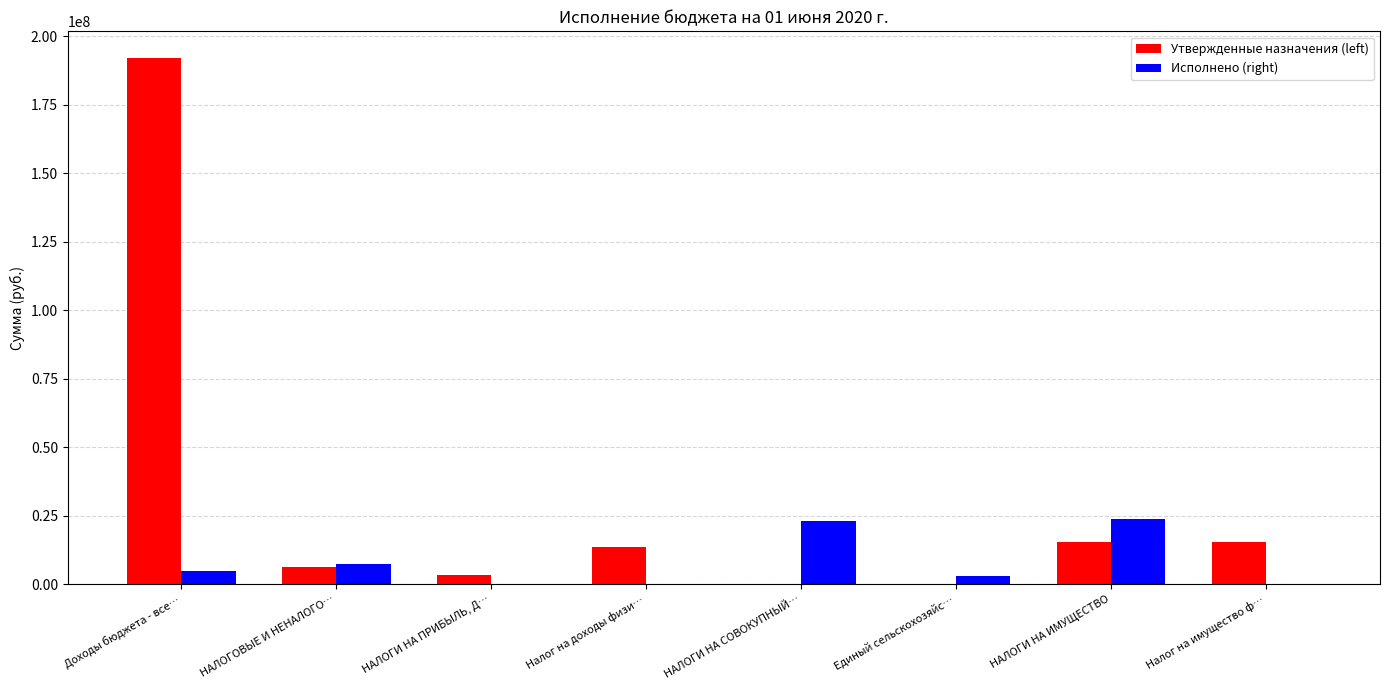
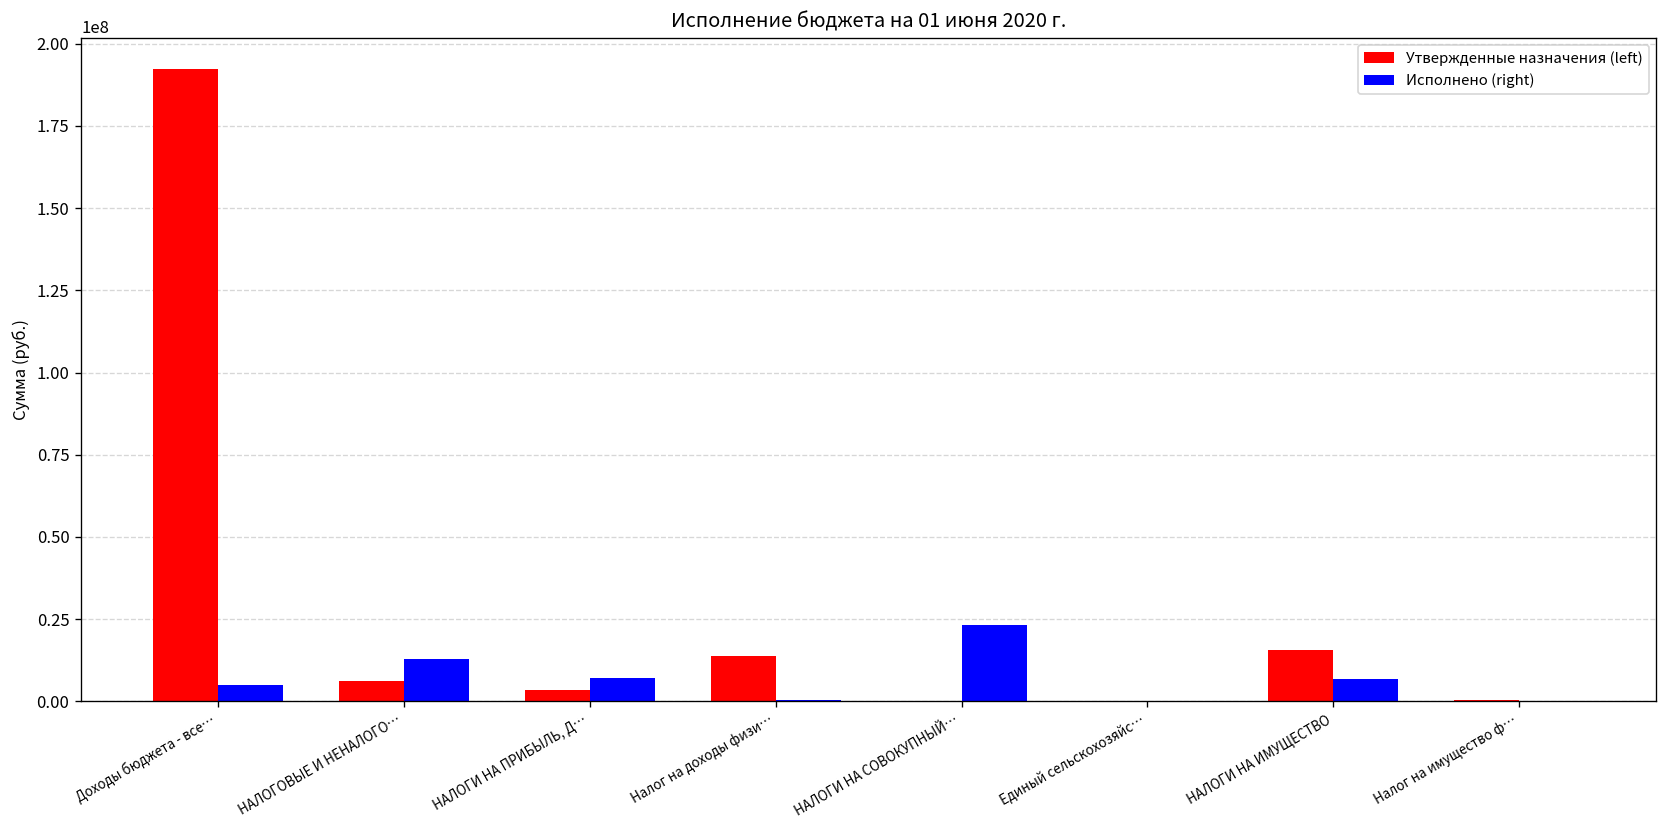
  {
    "Утвержденные назначения (left)": {
      "Доходы бюджета - все…": 192000000,
      "НАЛОГОВЫЕ И НЕНАЛОГО…": 6000000,
      "НАЛОГИ НА ПРИБЫЛЬ, Д…": 4000000,
      "Налог на доходы физи…": 14000000,
      "НАЛОГИ НА ИМУЩЕСТВО": 15000000,
-     "Налог на имущество ф…": 16000000
+     "Налог на имущество ф…": 0
    },
    "Исполнено (right)": {
      "Доходы бюджета - все…": 5000000,
-     "НАЛОГОВЫЕ И НЕНАЛОГО…": 7000000,
-     "НАЛОГИ НА ПРИБЫЛЬ, Д…": 0,
+     "НАЛОГОВЫЕ И НЕНАЛОГО…": 13000000,
+     "НАЛОГИ НА ПРИБЫЛЬ, Д…": 7000000,
      "НАЛОГИ НА СОВОКУПНЫЙ…": 23000000,
-     "Единый сельскохозяйс…": 3000000,
-     "НАЛОГИ НА ИМУЩЕСТВО": 24000000
+     "Единый сельскохозяйс…": 0,
+     "НАЛОГИ НА ИМУЩЕСТВО": 7000000
    }
  }
